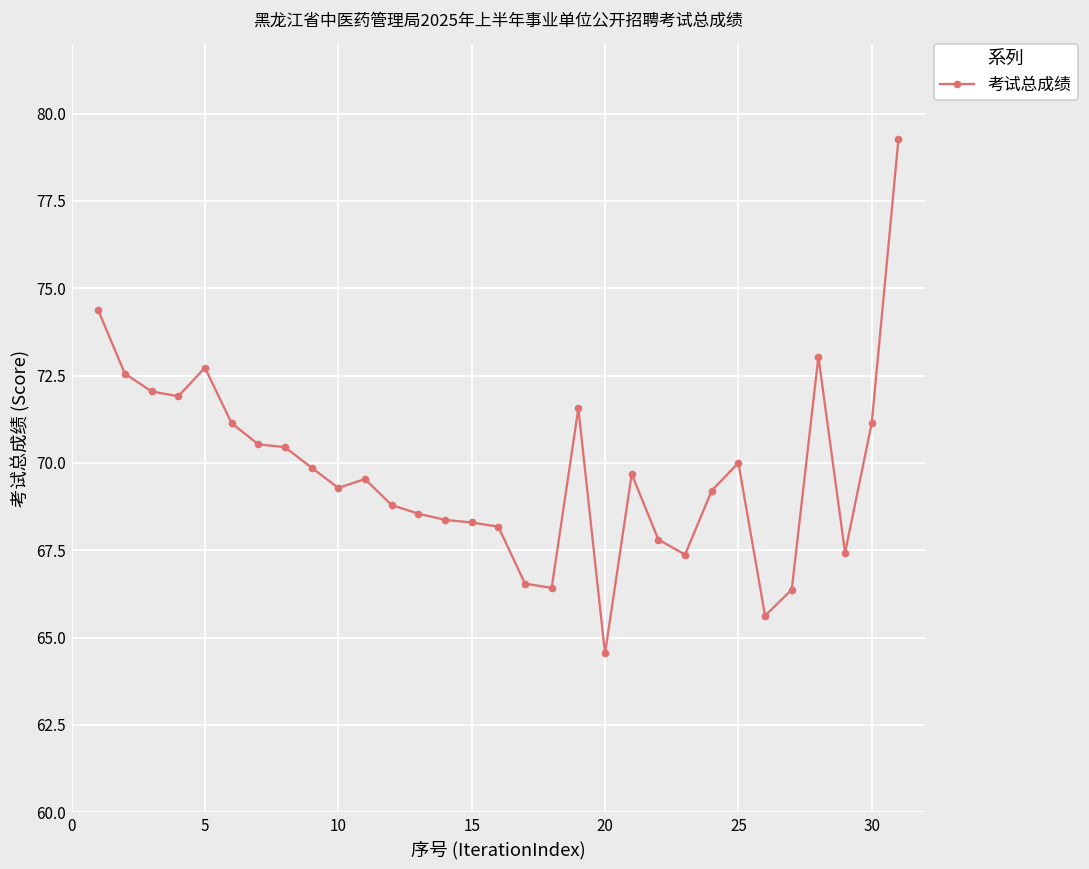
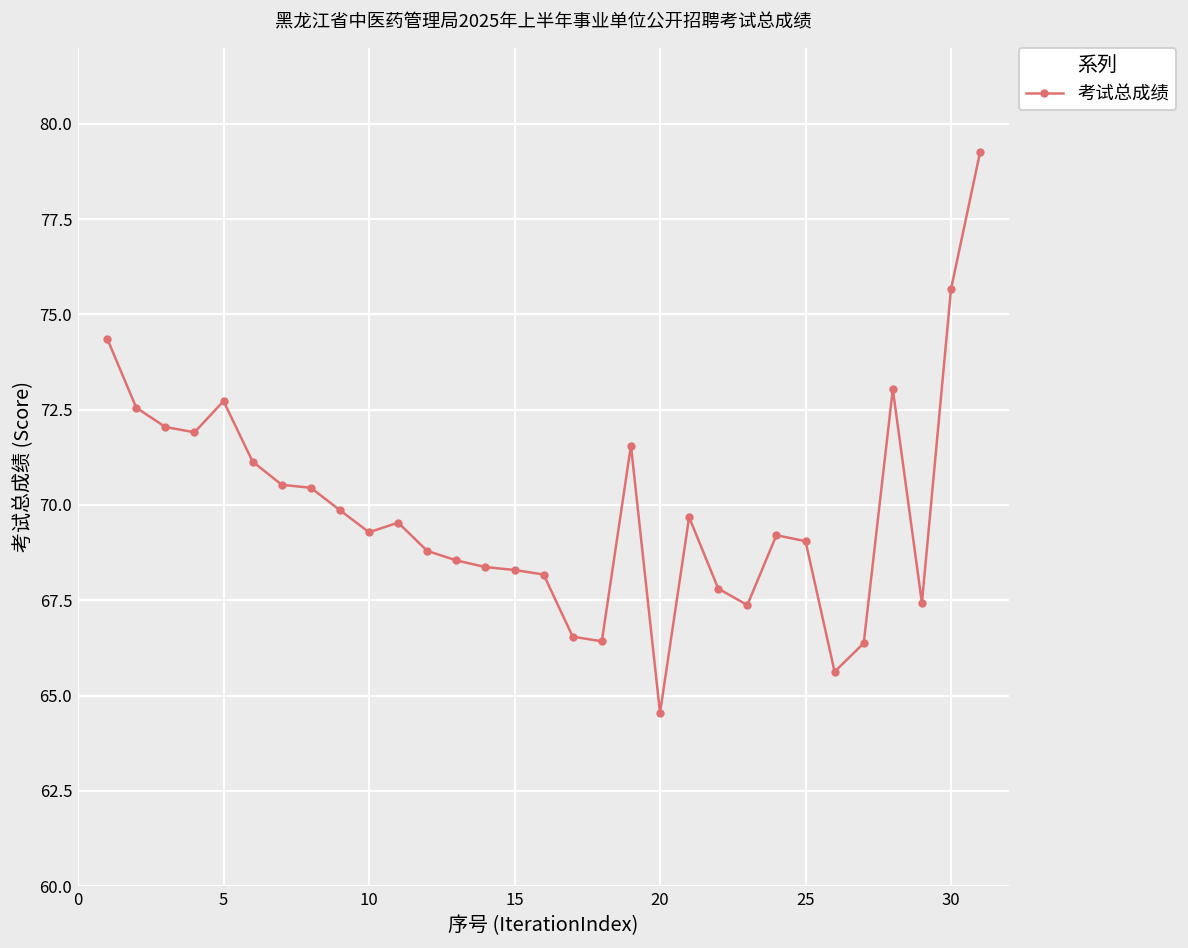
  {
    "5": 72.7,
    "10": 69.3,
    "15": 68.3,
    "20": 64.5,
-   "25": 70.0,
-   "30": 71.1
+   "25": 69.1,
+   "30": 75.7
  }
